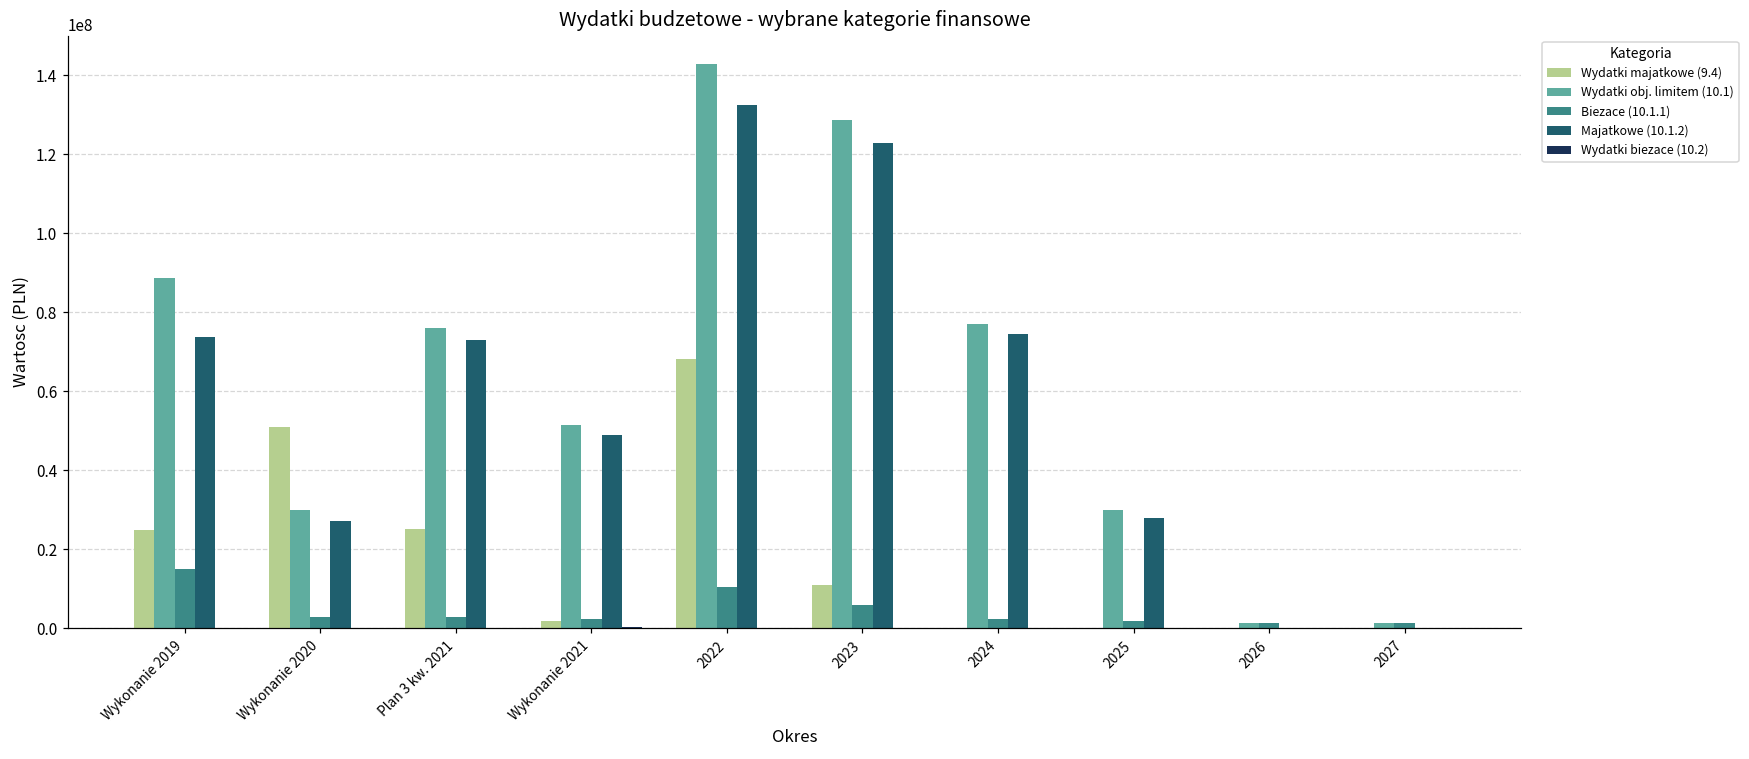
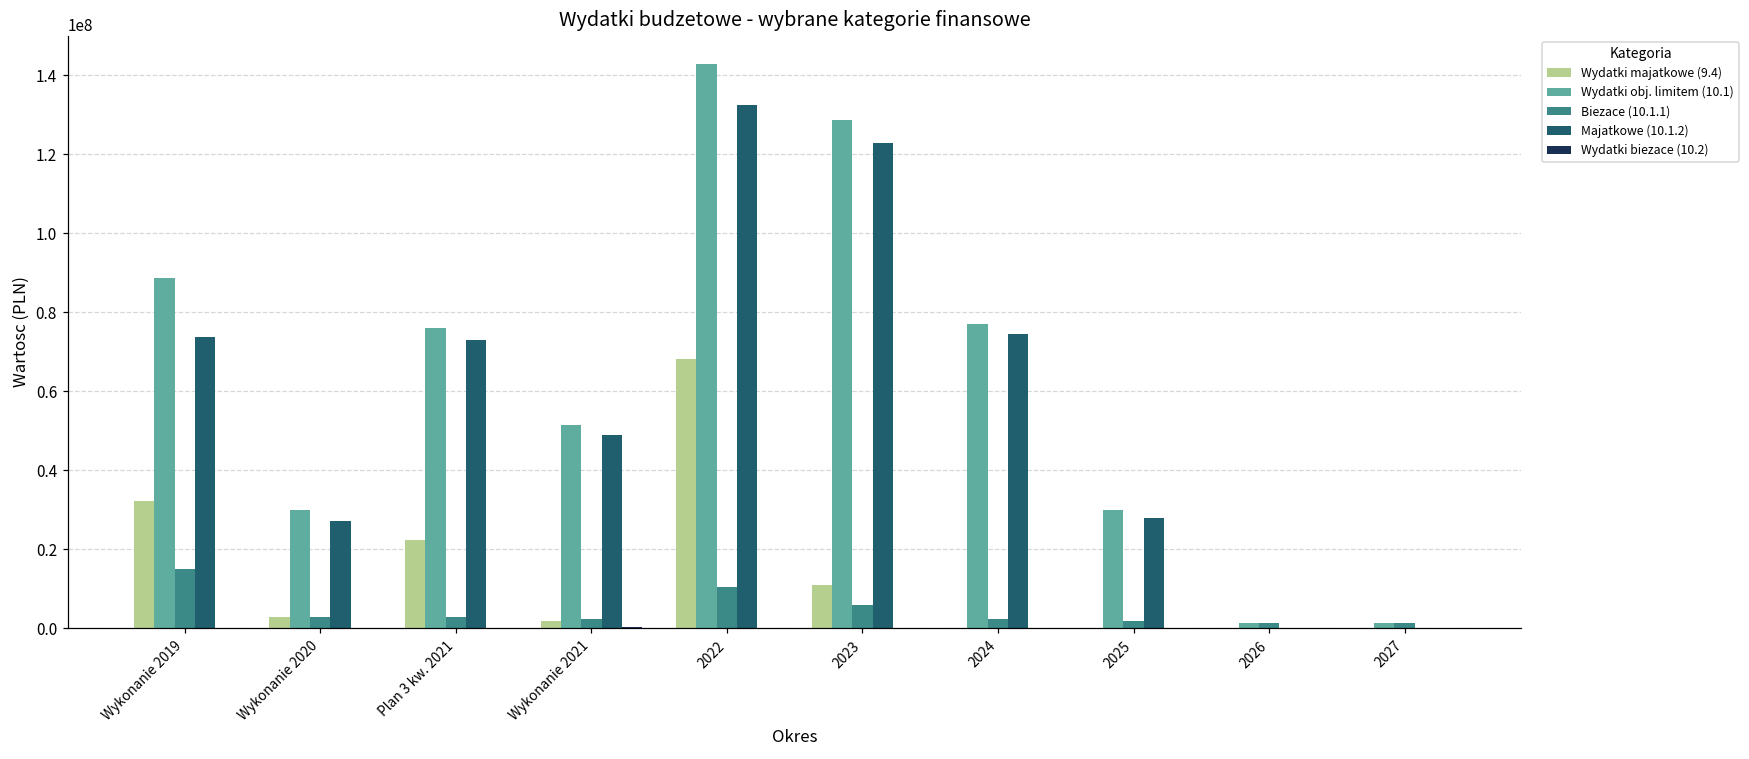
  {
    "Wydatki majatkowe (9.4)": {
-     "Wykonanie 2019": 25000000,
-     "Wykonanie 2020": 51000000,
-     "Plan 3 kw. 2021": 25000000,
+     "Wykonanie 2019": 32000000,
+     "Wykonanie 2020": 3000000,
+     "Plan 3 kw. 2021": 22000000,
      "Wykonanie 2021": 2000000,
      "2022": 68000000,
      "2023": 11000000,
      "2024": 0,
      "2025": 0,
      "2026": 0,
      "2027": 0
    }
  }
